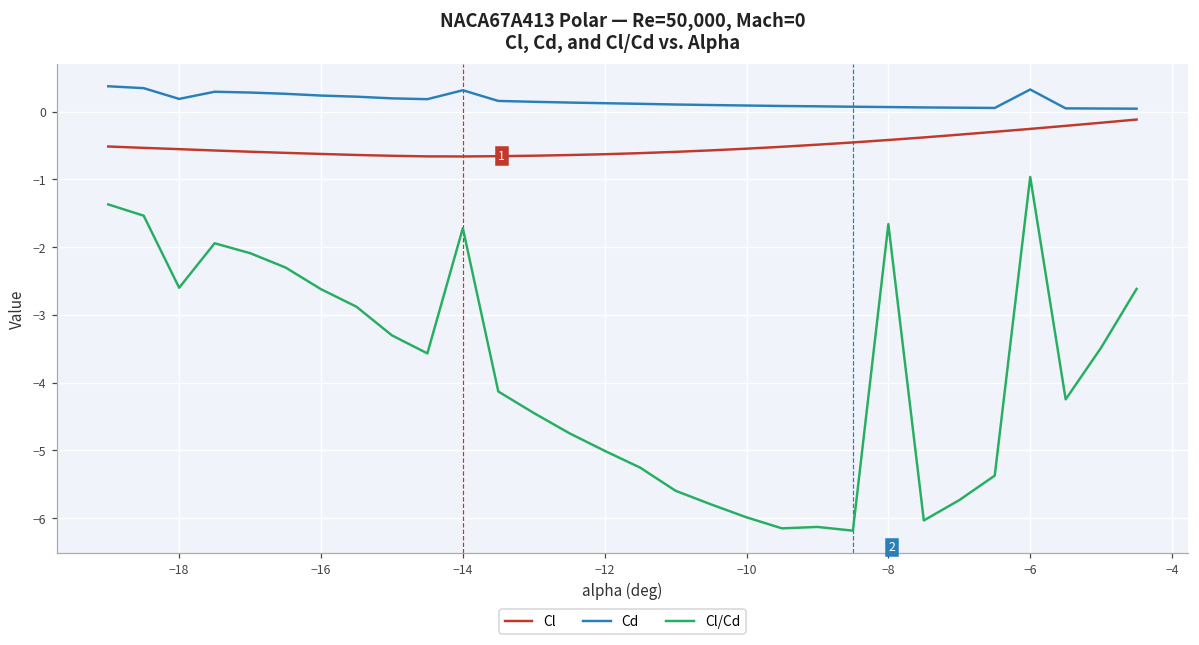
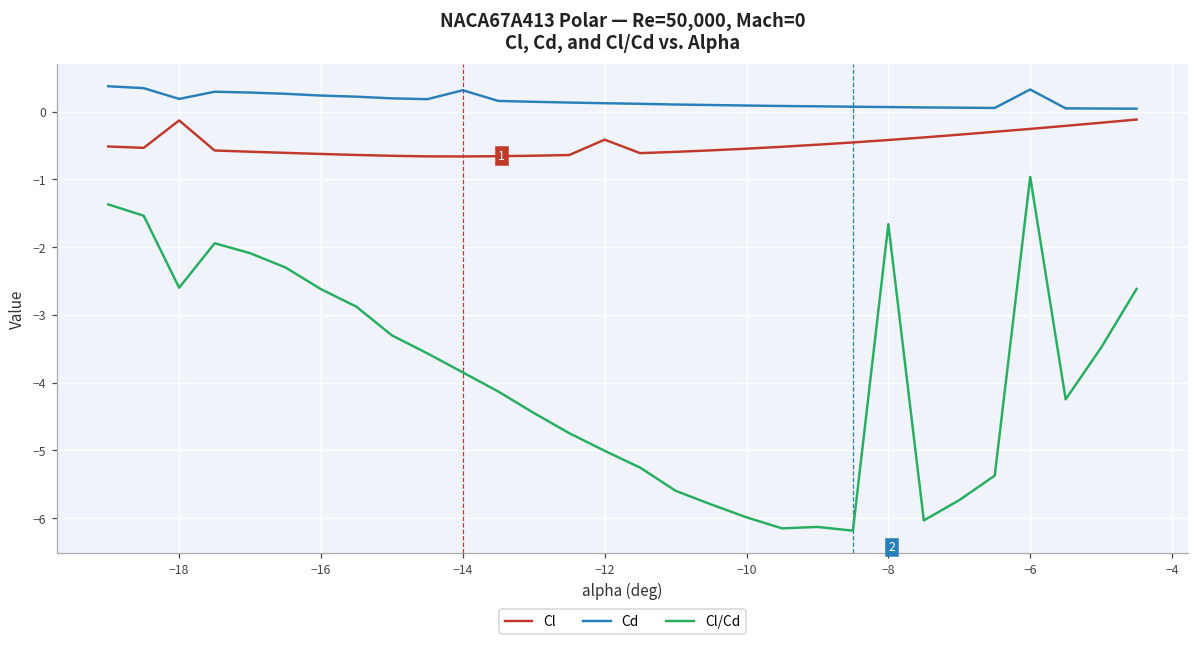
  {
    "Cl": {
-     "−18": -0.6,
+     "−18": -0.1,
      "−16": -0.6,
      "−14": -0.7,
-     "−12": -0.6,
+     "−12": -0.4,
      "−10": -0.5,
      "−8": -0.4,
      "−6": -0.3
    },
    "Cd": {
      "−18": 0.2,
      "−16": 0.2,
      "−14": 0.3,
      "−12": 0.1,
      "−10": 0.1,
      "−8": 0.1,
      "−6": 0.3
    },
    "Cl/Cd": {
      "−18": -2.6,
      "−16": -2.6,
-     "−14": -1.7,
+     "−14": -3.9,
      "−12": -5.0,
      "−10": -6.0,
      "−8": -1.7,
      "−6": -1.0
    }
  }
